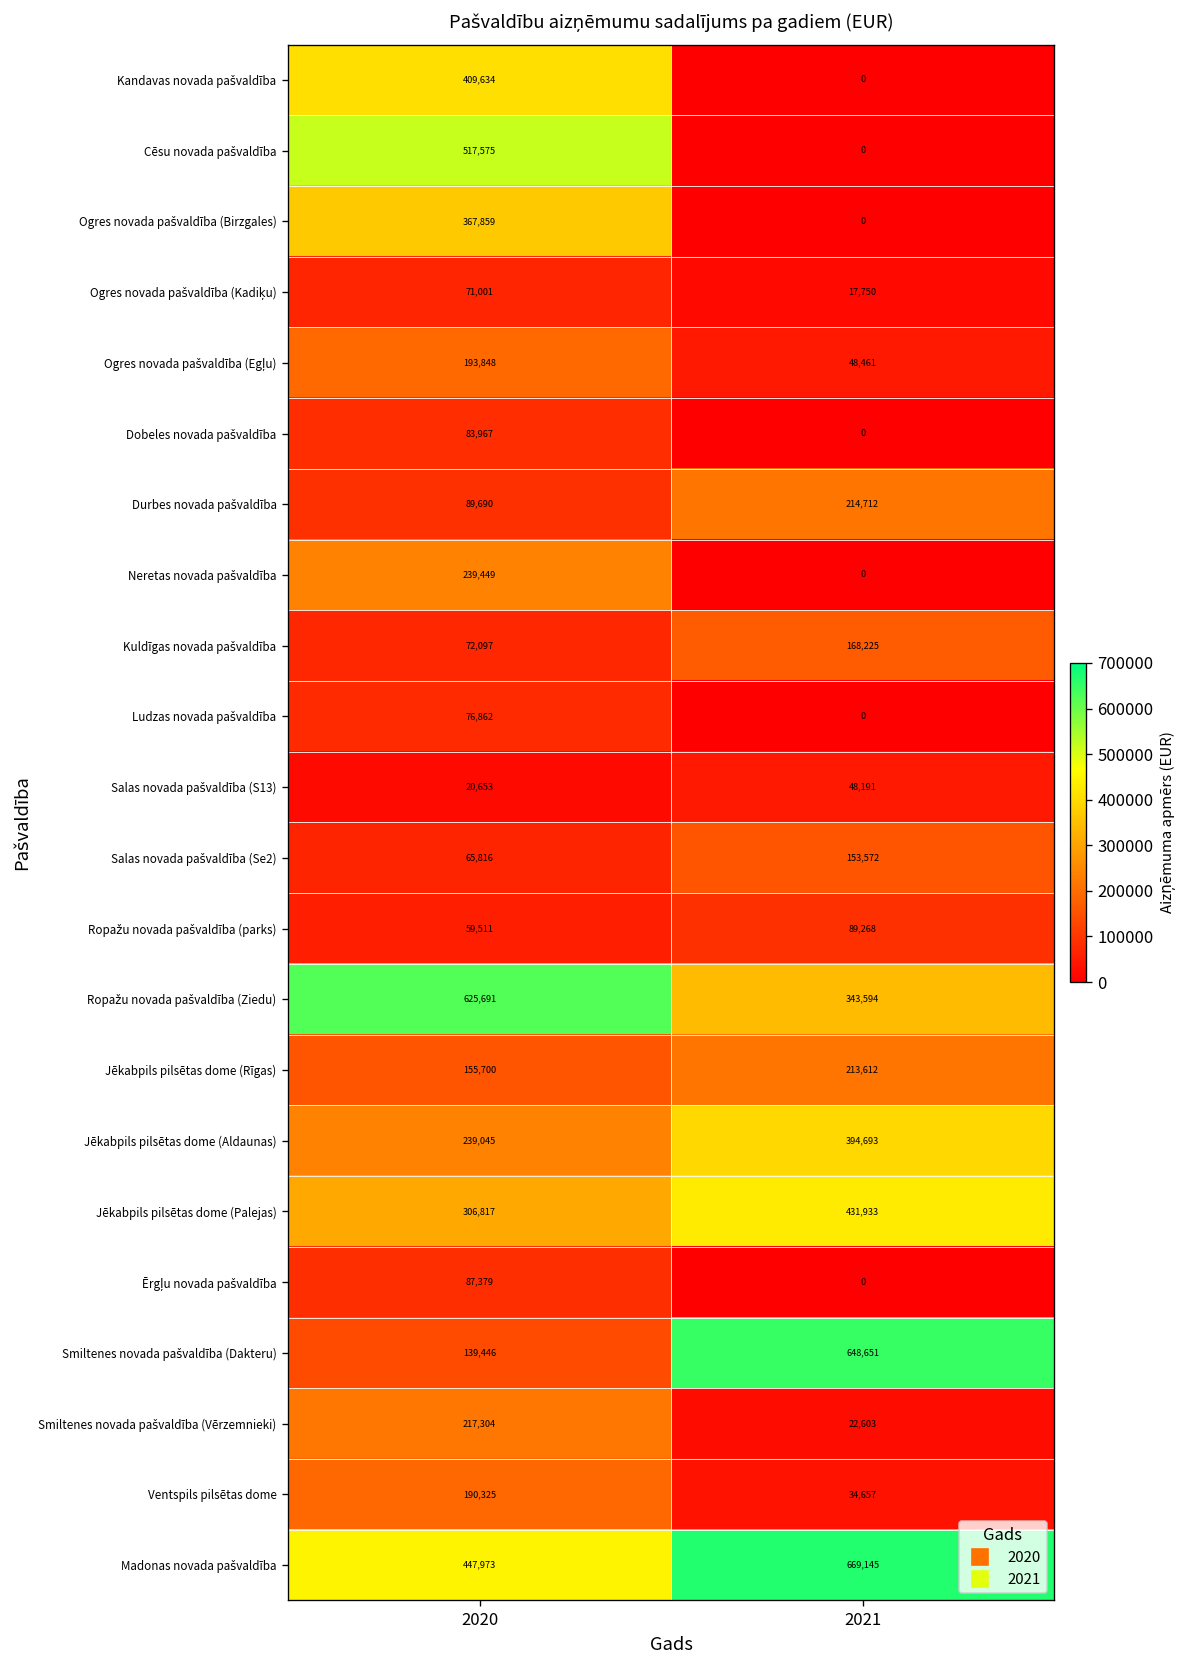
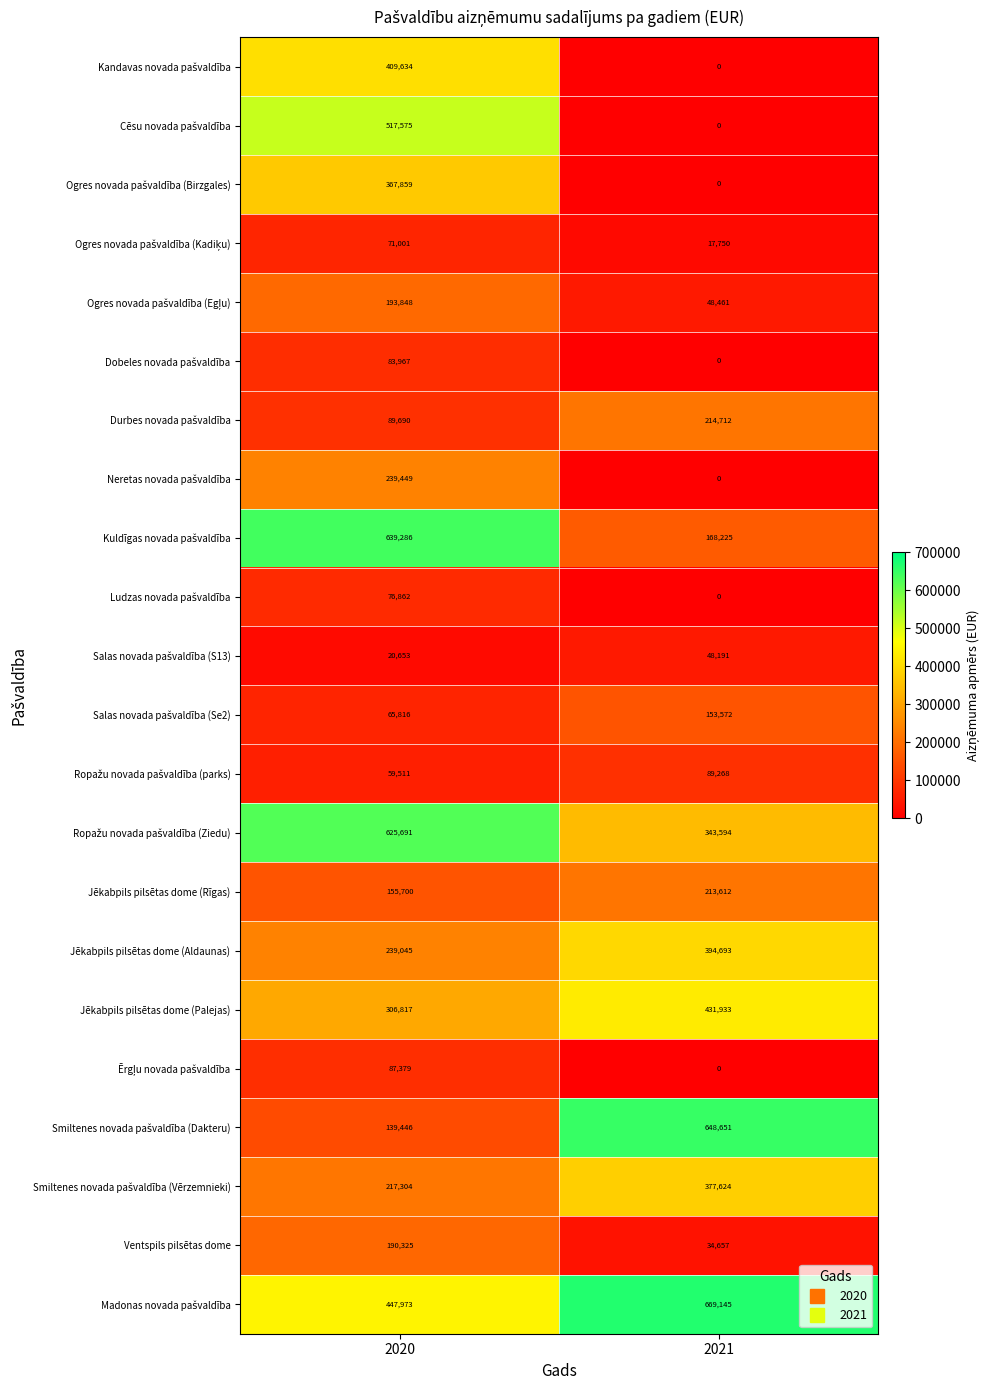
  {
    "Kandavas novada pašvaldība": {
      "2020": "409,634",
      "2021": "0"
    },
    "Cēsu novada pašvaldība": {
      "2020": "517,575",
      "2021": "0"
    },
    "Ogres novada pašvaldība (Birzgales)": {
      "2020": "367,859",
      "2021": "0"
    },
    "Ogres novada pašvaldība (Kadiķu)": {
      "2020": "71,001",
      "2021": "17,750"
    },
    "Ogres novada pašvaldība (Egļu)": {
      "2020": "193,848",
      "2021": "48,461"
    },
    "Dobeles novada pašvaldība": {
      "2020": "83,967",
      "2021": "0"
    },
    "Durbes novada pašvaldība": {
      "2020": "89,690",
      "2021": "214,712"
    },
    "Neretas novada pašvaldība": {
      "2020": "239,449",
      "2021": "0"
    },
    "Kuldīgas novada pašvaldība": {
-     "2020": "72,097",
+     "2020": "639,286",
      "2021": "168,225"
    },
    "Ludzas novada pašvaldība": {
      "2020": "76,862",
      "2021": "0"
    },
    "Salas novada pašvaldība (S13)": {
      "2020": "20,653",
      "2021": "48,191"
    },
    "Salas novada pašvaldība (Se2)": {
      "2020": "65,816",
      "2021": "153,572"
    },
    "Ropažu novada pašvaldība (parks)": {
      "2020": "59,511",
      "2021": "89,268"
    },
    "Ropažu novada pašvaldība (Ziedu)": {
      "2020": "625,691",
      "2021": "343,594"
    },
    "Jēkabpils pilsētas dome (Rīgas)": {
      "2020": "155,700",
      "2021": "213,612"
    },
    "Jēkabpils pilsētas dome (Aldaunas)": {
      "2020": "239,045",
      "2021": "394,693"
    },
    "Jēkabpils pilsētas dome (Palejas)": {
      "2020": "306,817",
      "2021": "431,933"
    },
    "Ērgļu novada pašvaldība": {
      "2020": "87,379",
      "2021": "0"
    },
    "Smiltenes novada pašvaldība (Dakteru)": {
      "2020": "139,446",
      "2021": "648,651"
    },
    "Smiltenes novada pašvaldība (Vērzemnieki)": {
      "2020": "217,304",
-     "2021": "22,603"
+     "2021": "377,624"
    },
    "Ventspils pilsētas dome": {
      "2020": "190,325",
      "2021": "34,657"
    },
    "Madonas novada pašvaldība": {
      "2020": "447,973",
      "2021": "669,145"
    }
  }
